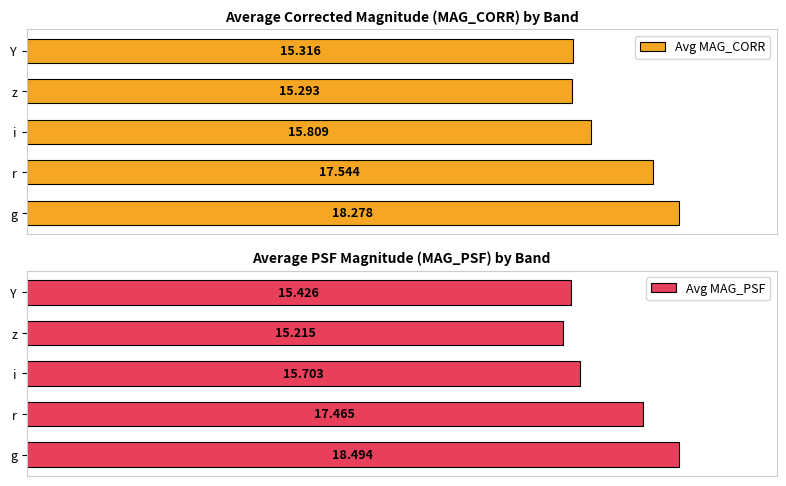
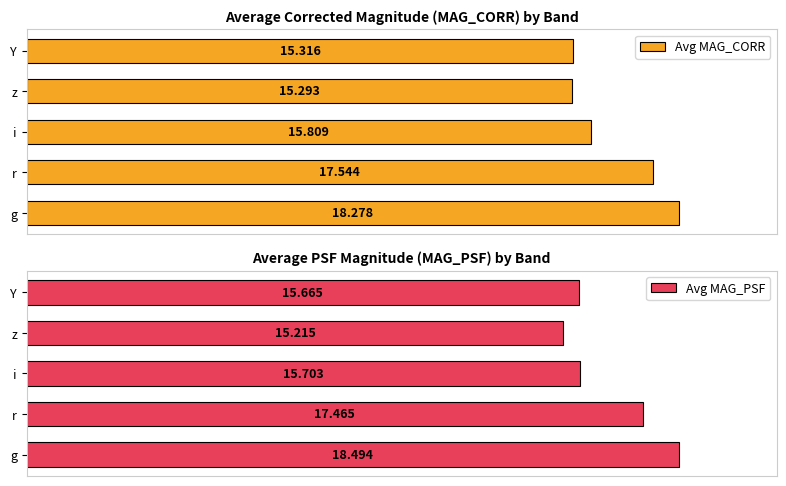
  {
    "Average Corrected Magnitude (MAG_CORR) by Band": {
      "Y": 15.316,
      "z": 15.293,
      "i": 15.809,
      "r": 17.544,
      "g": 18.278
    },
    "Average PSF Magnitude (MAG_PSF) by Band": {
-     "Y": 15.426,
+     "Y": 15.665,
      "z": 15.215,
      "i": 15.703,
      "r": 17.465,
      "g": 18.494
    }
  }
